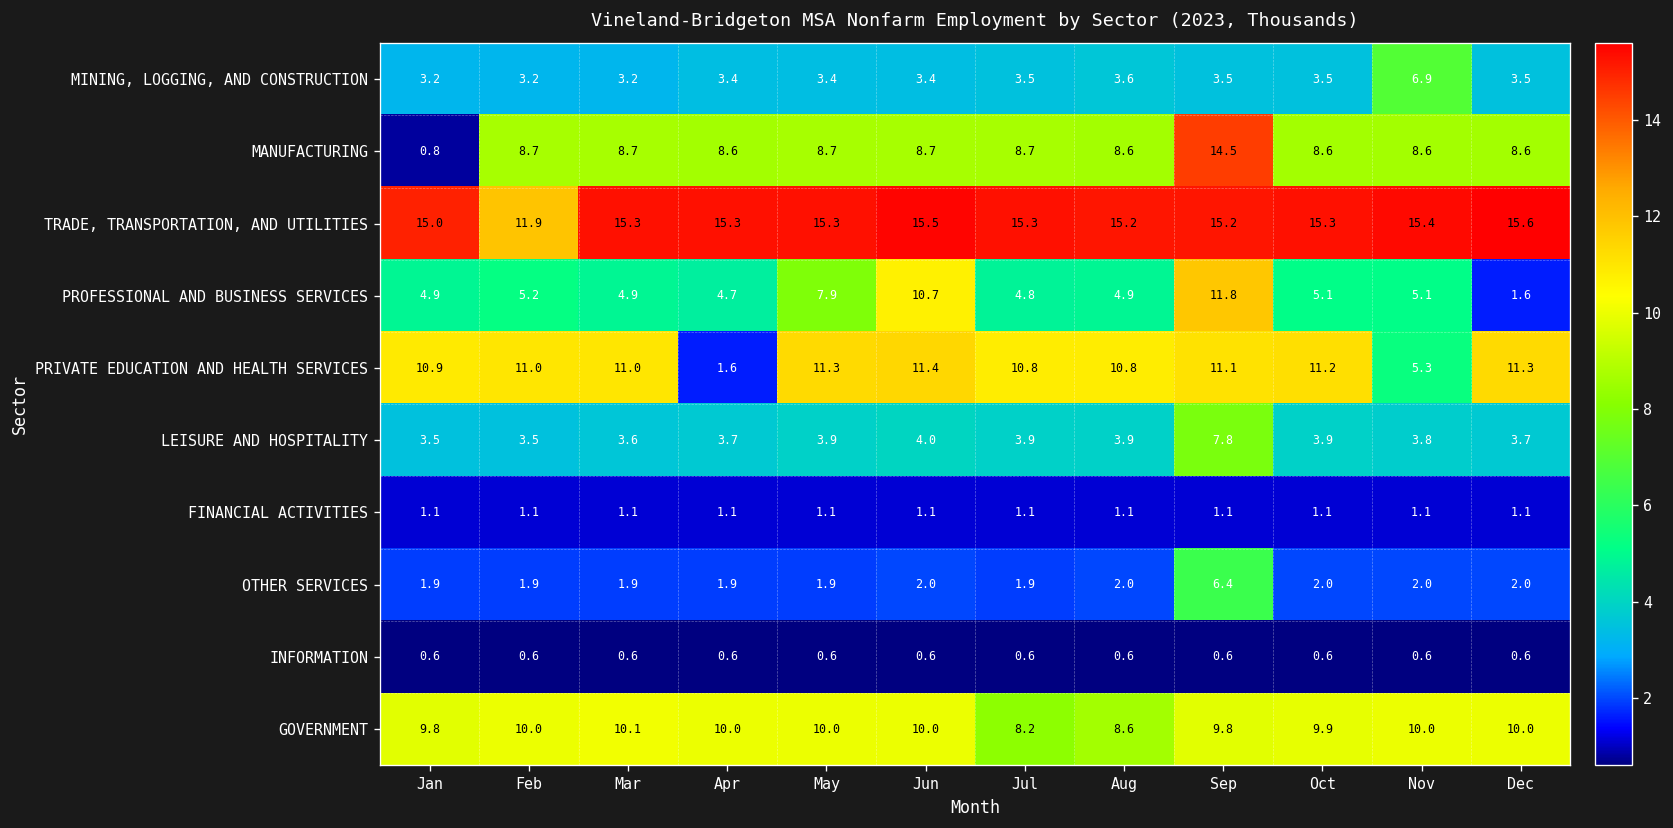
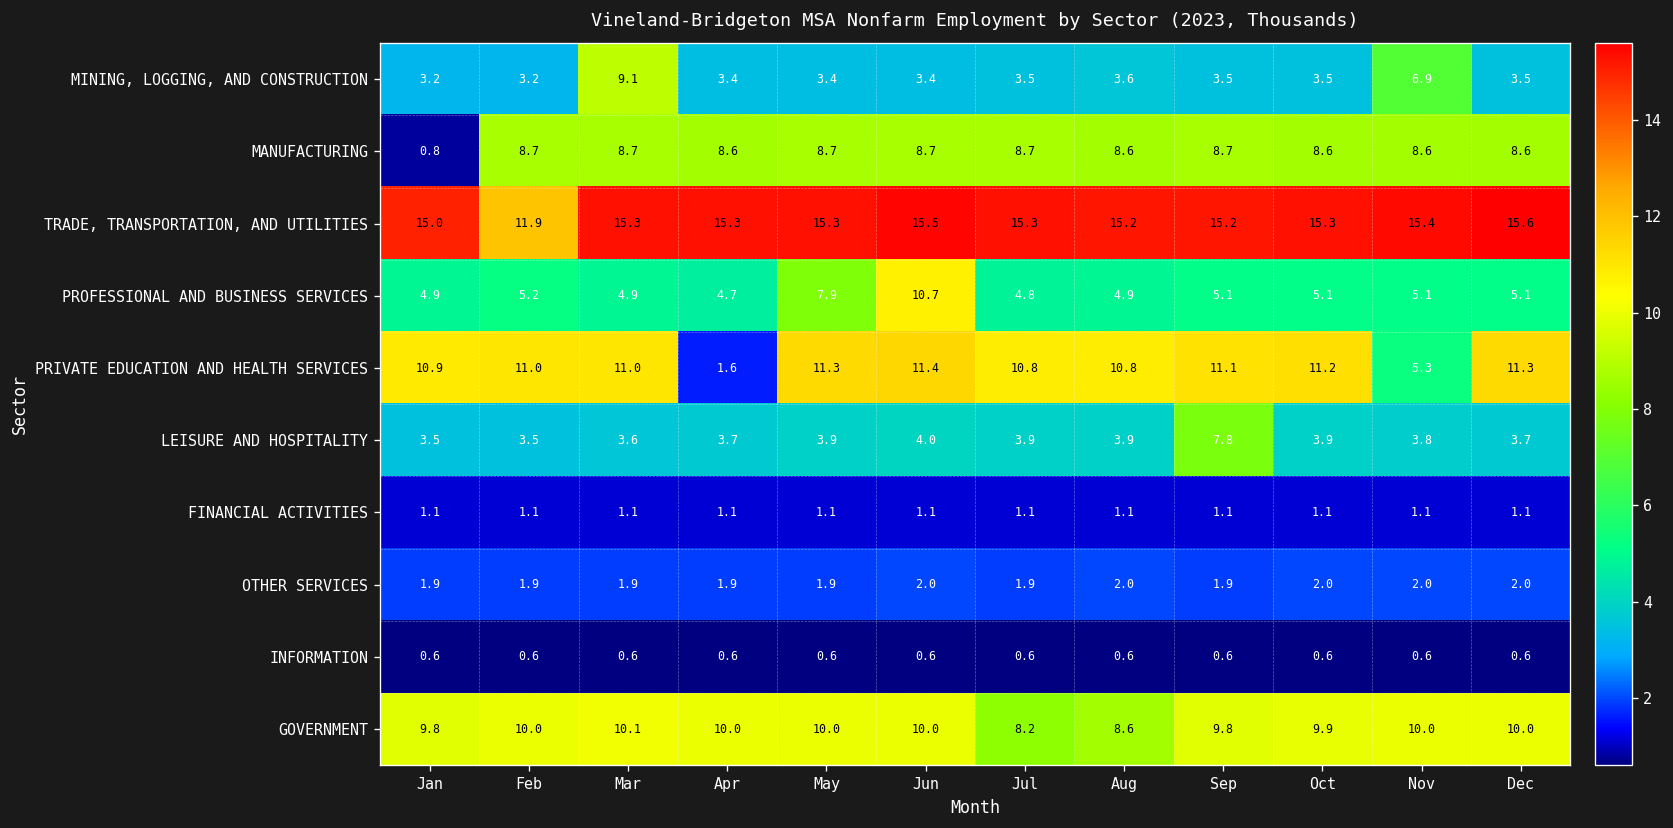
  {
    "MINING, LOGGING, AND CONSTRUCTION": {
      "Jan": 3.2,
      "Feb": 3.2,
-     "Mar": 3.2,
+     "Mar": 9.1,
      "Apr": 3.4,
      "May": 3.4,
      "Jun": 3.4,
      "Jul": 3.5,
      "Aug": 3.6,
      "Sep": 3.5,
      "Oct": 3.5,
      "Nov": 6.9,
      "Dec": 3.5
    },
    "MANUFACTURING": {
      "Jan": 0.8,
      "Feb": 8.7,
      "Mar": 8.7,
      "Apr": 8.6,
      "May": 8.7,
      "Jun": 8.7,
      "Jul": 8.7,
      "Aug": 8.6,
-     "Sep": 14.5,
+     "Sep": 8.7,
      "Oct": 8.6,
      "Nov": 8.6,
      "Dec": 8.6
    },
    "TRADE, TRANSPORTATION, AND UTILITIES": {
      "Jan": 15.0,
      "Feb": 11.9,
      "Mar": 15.3,
      "Apr": 15.3,
      "May": 15.3,
      "Jun": 15.5,
      "Jul": 15.3,
      "Aug": 15.2,
      "Sep": 15.2,
      "Oct": 15.3,
      "Nov": 15.4,
      "Dec": 15.6
    },
    "PROFESSIONAL AND BUSINESS SERVICES": {
      "Jan": 4.9,
      "Feb": 5.2,
      "Mar": 4.9,
      "Apr": 4.7,
      "May": 7.9,
      "Jun": 10.7,
      "Jul": 4.8,
      "Aug": 4.9,
-     "Sep": 11.8,
+     "Sep": 5.1,
      "Oct": 5.1,
      "Nov": 5.1,
-     "Dec": 1.6
+     "Dec": 5.1
    },
    "PRIVATE EDUCATION AND HEALTH SERVICES": {
      "Jan": 10.9,
      "Feb": 11.0,
      "Mar": 11.0,
      "Apr": 1.6,
      "May": 11.3,
      "Jun": 11.4,
      "Jul": 10.8,
      "Aug": 10.8,
      "Sep": 11.1,
      "Oct": 11.2,
      "Nov": 5.3,
      "Dec": 11.3
    },
    "LEISURE AND HOSPITALITY": {
      "Jan": 3.5,
      "Feb": 3.5,
      "Mar": 3.6,
      "Apr": 3.7,
      "May": 3.9,
      "Jun": 4.0,
      "Jul": 3.9,
      "Aug": 3.9,
      "Sep": 7.8,
      "Oct": 3.9,
      "Nov": 3.8,
      "Dec": 3.7
    },
    "FINANCIAL ACTIVITIES": {
      "Jan": 1.1,
      "Feb": 1.1,
      "Mar": 1.1,
      "Apr": 1.1,
      "May": 1.1,
      "Jun": 1.1,
      "Jul": 1.1,
      "Aug": 1.1,
      "Sep": 1.1,
      "Oct": 1.1,
      "Nov": 1.1,
      "Dec": 1.1
    },
    "OTHER SERVICES": {
      "Jan": 1.9,
      "Feb": 1.9,
      "Mar": 1.9,
      "Apr": 1.9,
      "May": 1.9,
      "Jun": 2.0,
      "Jul": 1.9,
      "Aug": 2.0,
-     "Sep": 6.4,
+     "Sep": 1.9,
      "Oct": 2.0,
      "Nov": 2.0,
      "Dec": 2.0
    },
    "INFORMATION": {
      "Jan": 0.6,
      "Feb": 0.6,
      "Mar": 0.6,
      "Apr": 0.6,
      "May": 0.6,
      "Jun": 0.6,
      "Jul": 0.6,
      "Aug": 0.6,
      "Sep": 0.6,
      "Oct": 0.6,
      "Nov": 0.6,
      "Dec": 0.6
    },
    "GOVERNMENT": {
      "Jan": 9.8,
      "Feb": 10.0,
      "Mar": 10.1,
      "Apr": 10.0,
      "May": 10.0,
      "Jun": 10.0,
      "Jul": 8.2,
      "Aug": 8.6,
      "Sep": 9.8,
      "Oct": 9.9,
      "Nov": 10.0,
      "Dec": 10.0
    }
  }
